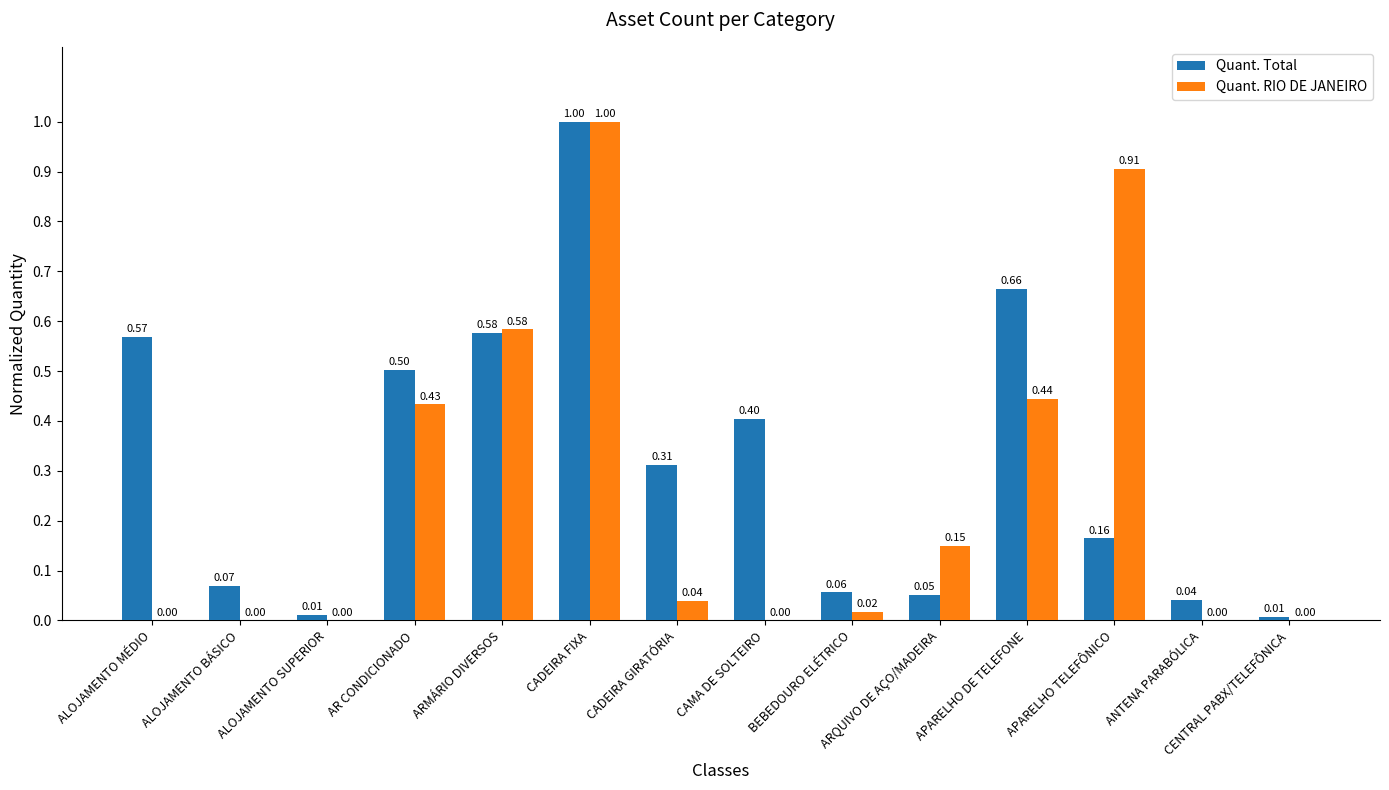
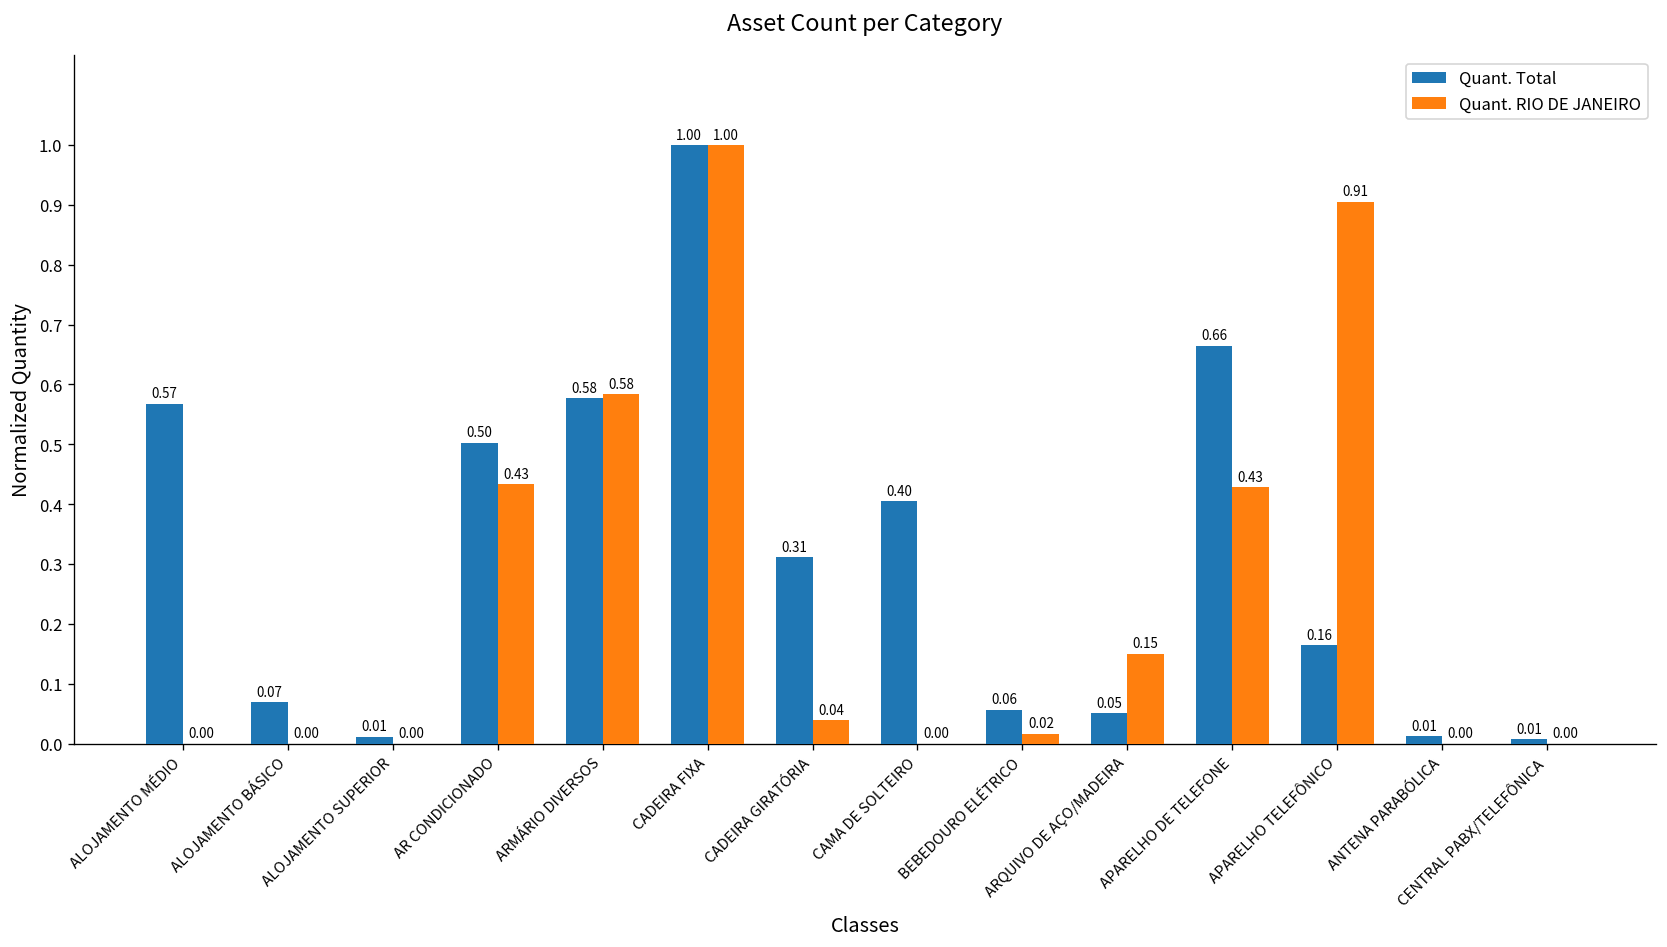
  {
    "Quant. Total": {
      "ALOJAMENTO MÉDIO": 0.57,
      "ALOJAMENTO BÁSICO": 0.07,
      "ALOJAMENTO SUPERIOR": 0.01,
      "AR CONDICIONADO": 0.50,
      "ARMÁRIO DIVERSOS": 0.58,
      "CADEIRA FIXA": 1.00,
      "CADEIRA GIRATÓRIA": 0.31,
      "CAMA DE SOLTEIRO": 0.40,
      "BEBEDOURO ELÉTRICO": 0.06,
      "ARQUIVO DE AÇO/MADEIRA": 0.05,
      "APARELHO DE TELEFONE": 0.66,
      "APARELHO TELEFÔNICO": 0.16,
-     "ANTENA PARABÓLICA": 0.04,
+     "ANTENA PARABÓLICA": 0.01,
      "CENTRAL PABX/TELEFÔNICA": 0.01
    },
    "Quant. RIO DE JANEIRO": {
      "ALOJAMENTO MÉDIO": 0.00,
      "ALOJAMENTO BÁSICO": 0.00,
      "ALOJAMENTO SUPERIOR": 0.00,
      "AR CONDICIONADO": 0.43,
      "ARMÁRIO DIVERSOS": 0.58,
      "CADEIRA FIXA": 1.00,
      "CADEIRA GIRATÓRIA": 0.04,
      "CAMA DE SOLTEIRO": 0.00,
      "BEBEDOURO ELÉTRICO": 0.02,
      "ARQUIVO DE AÇO/MADEIRA": 0.15,
-     "APARELHO DE TELEFONE": 0.44,
+     "APARELHO DE TELEFONE": 0.43,
      "APARELHO TELEFÔNICO": 0.91,
      "ANTENA PARABÓLICA": 0.00,
      "CENTRAL PABX/TELEFÔNICA": 0.00
    }
  }
